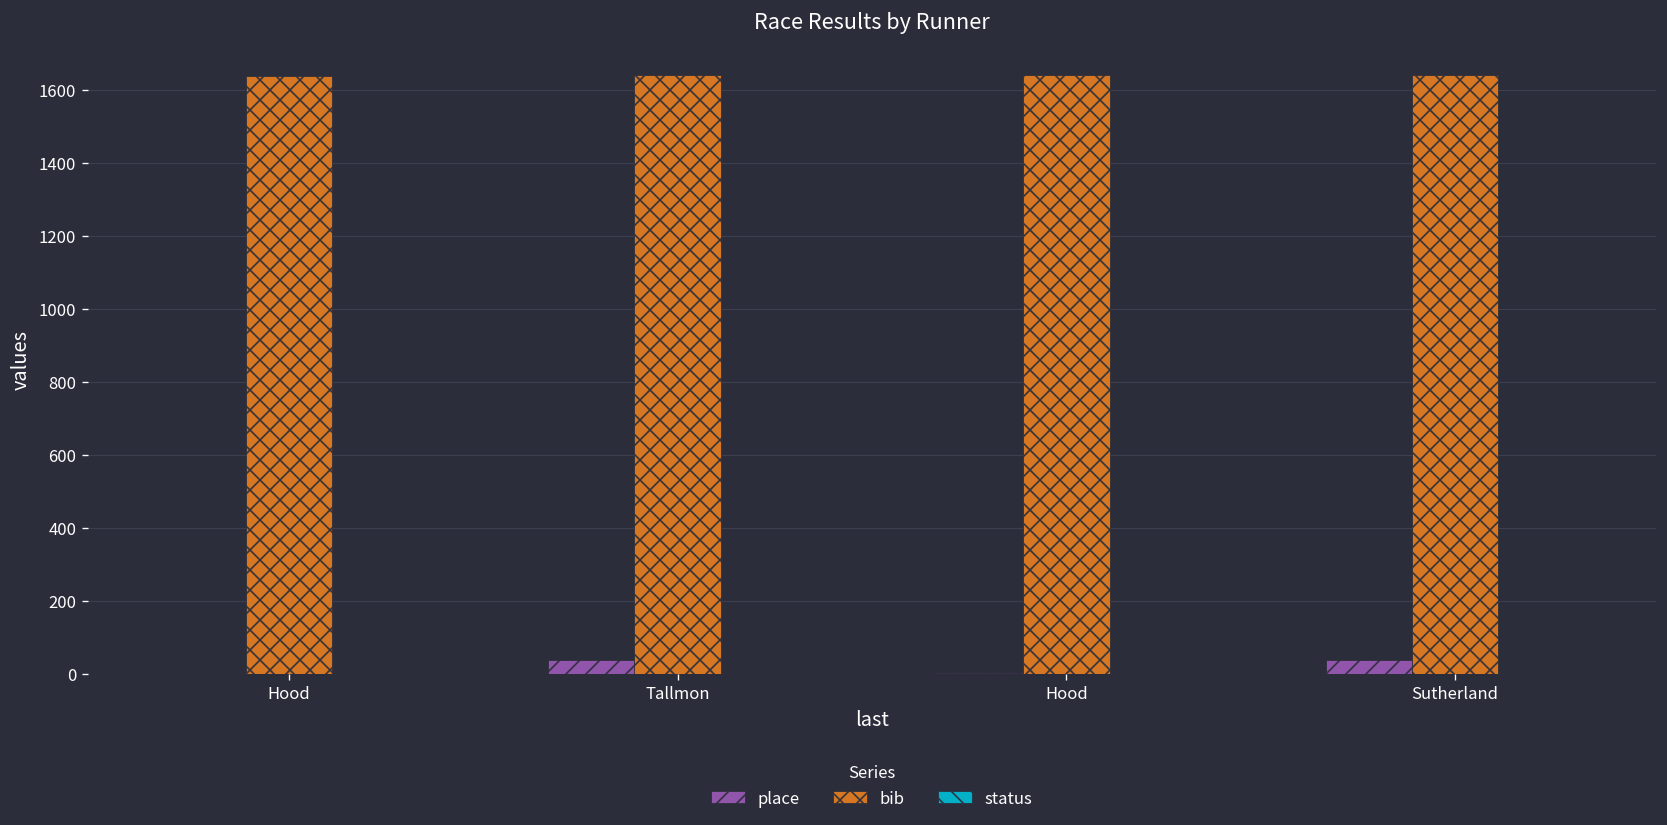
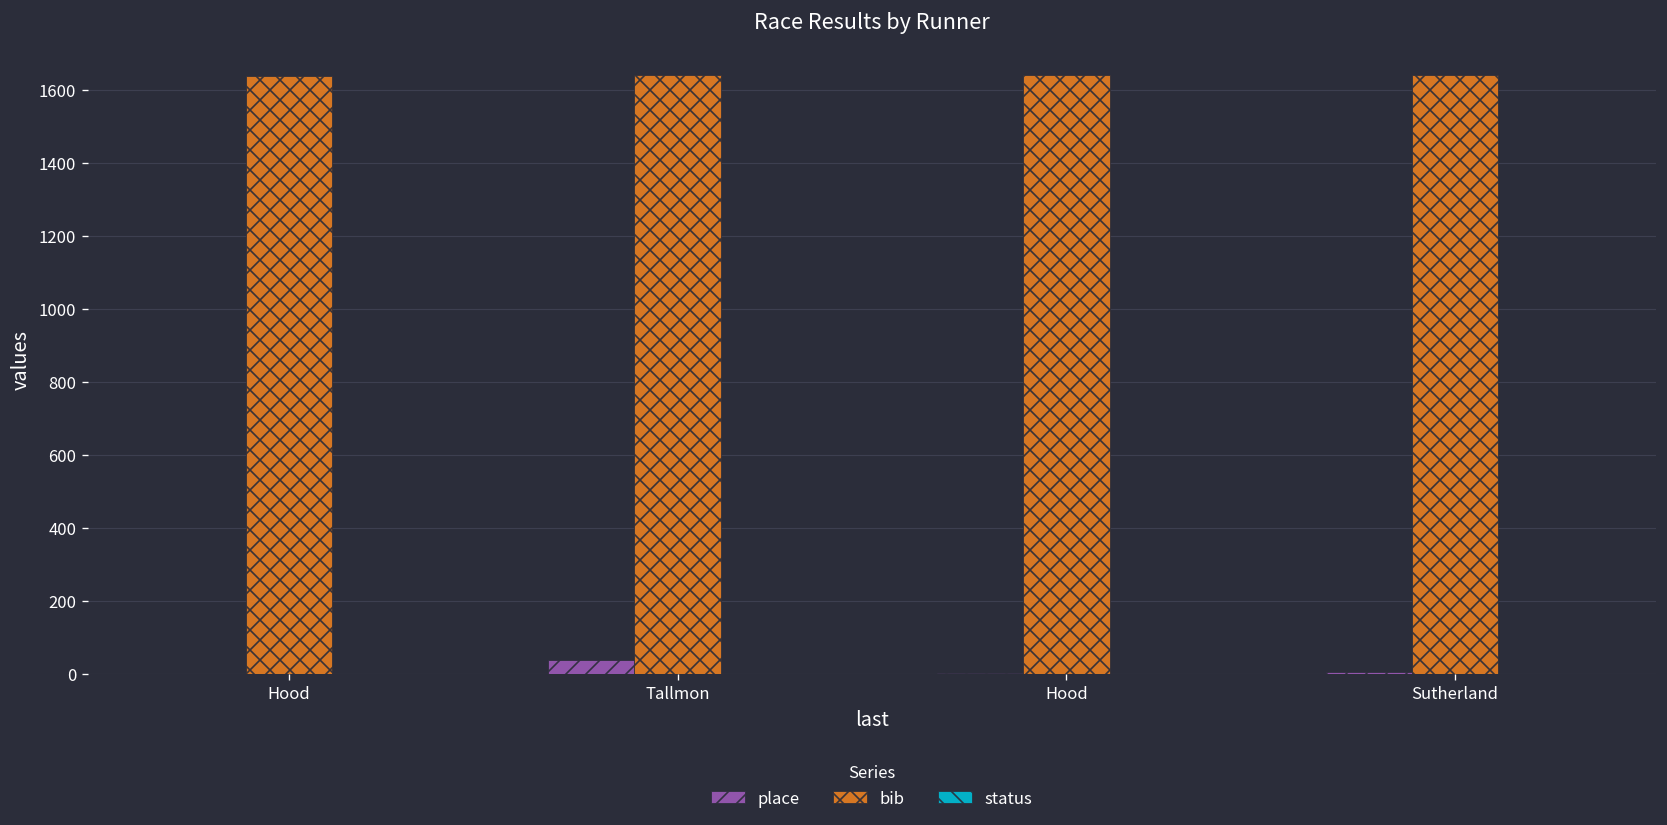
  {
    "place": {
      "Tallmon": 40,
-     "Sutherland": 40
+     "Sutherland": 0
    },
    "bib": {
      "Tallmon": 1640,
      "Sutherland": 1640
    }
  }
